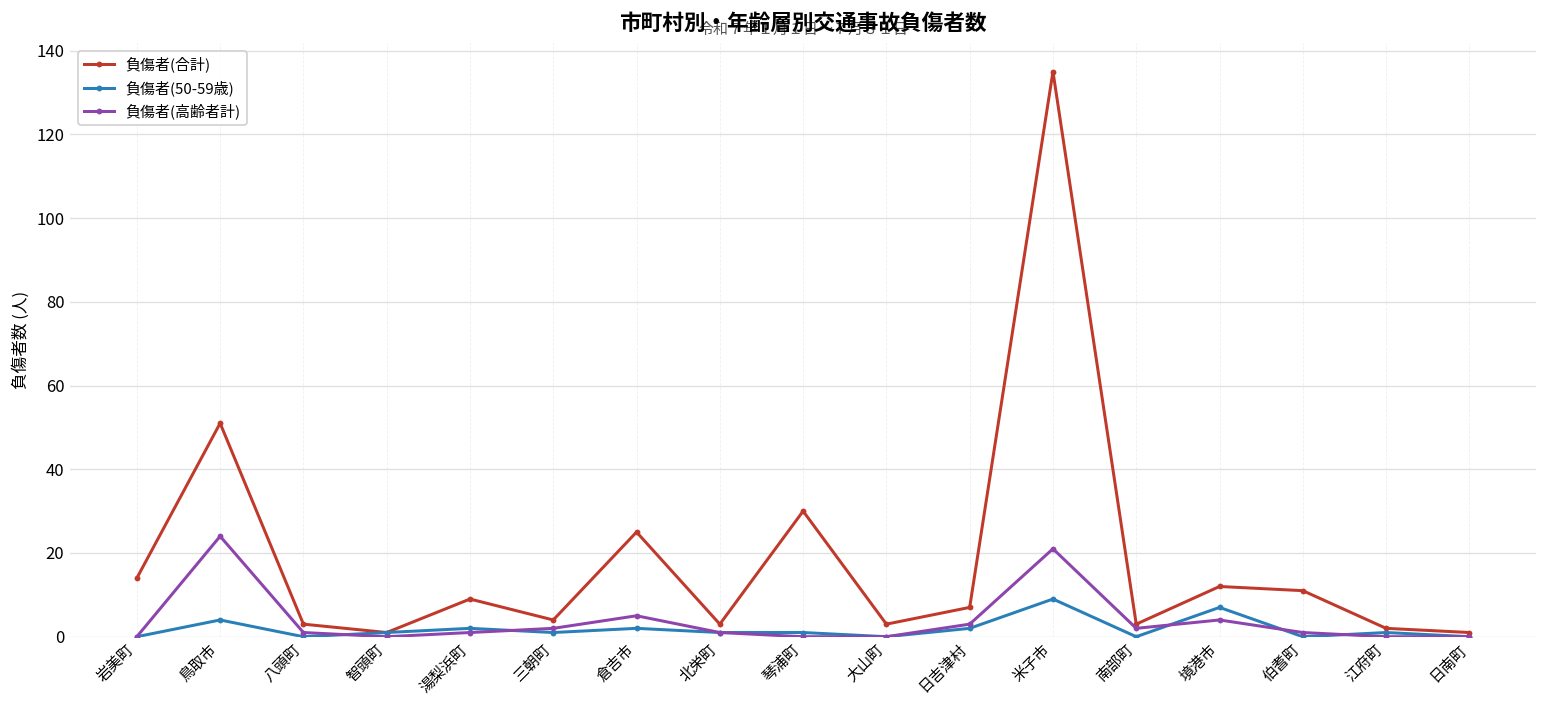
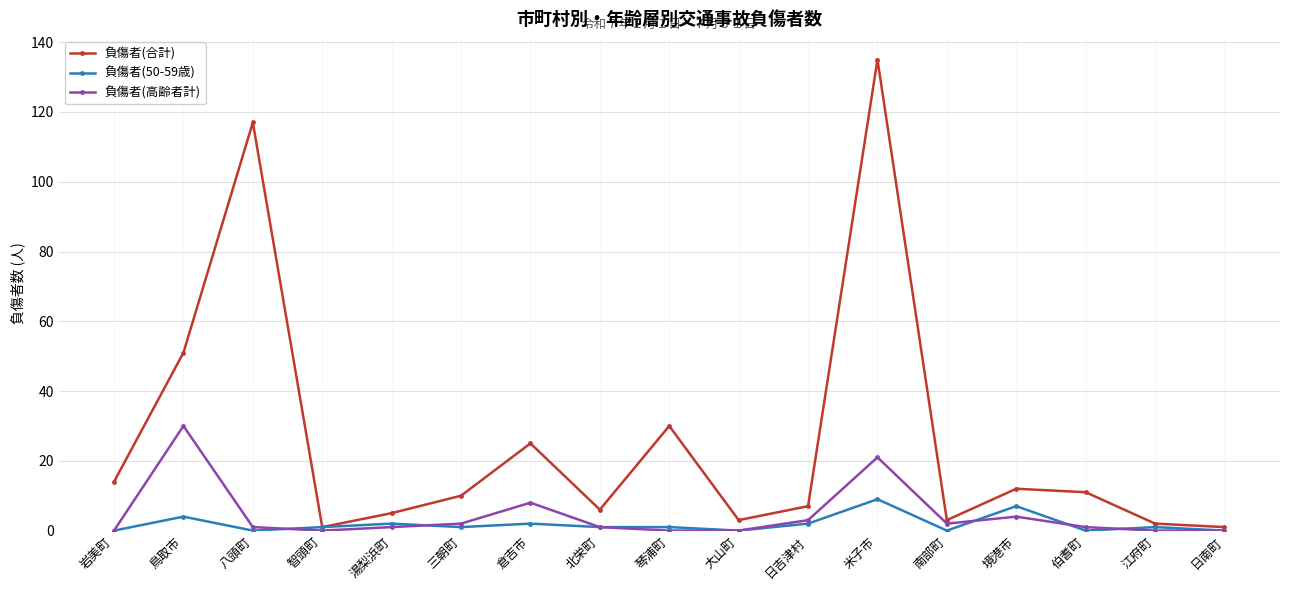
  {
    "負傷者(合計)": {
      "岩美町": 14,
      "鳥取市": 51,
-     "八頭町": 3,
-     "湯梨浜町": 9,
-     "三朝町": 4,
+     "八頭町": 117,
+     "湯梨浜町": 5,
+     "三朝町": 10,
      "倉吉市": 25,
-     "北栄町": 3,
+     "北栄町": 6,
      "琴浦町": 30,
      "大山町": 3,
      "日吉津村": 7,
      "米子市": 135,
      "南部町": 3,
      "境港市": 12,
      "伯耆町": 11,
      "江府町": 2,
      "日南町": 1
    },
    "負傷者(50-59歳)": {
      "鳥取市": 4,
      "八頭町": 0,
      "湯梨浜町": 2,
      "三朝町": 1,
      "倉吉市": 2,
      "琴浦町": 1,
      "日吉津村": 2,
      "米子市": 9,
      "南部町": 0,
      "境港市": 7,
      "伯耆町": 0,
      "江府町": 1
    },
    "負傷者(高齢者計)": {
-     "鳥取市": 24,
+     "鳥取市": 30,
      "八頭町": 1,
      "智頭町": 0,
      "湯梨浜町": 1,
      "三朝町": 2,
-     "倉吉市": 5,
+     "倉吉市": 8,
      "琴浦町": 0,
      "日吉津村": 3,
      "米子市": 21,
      "南部町": 2,
      "境港市": 4,
      "伯耆町": 1,
      "江府町": 0
    }
  }
